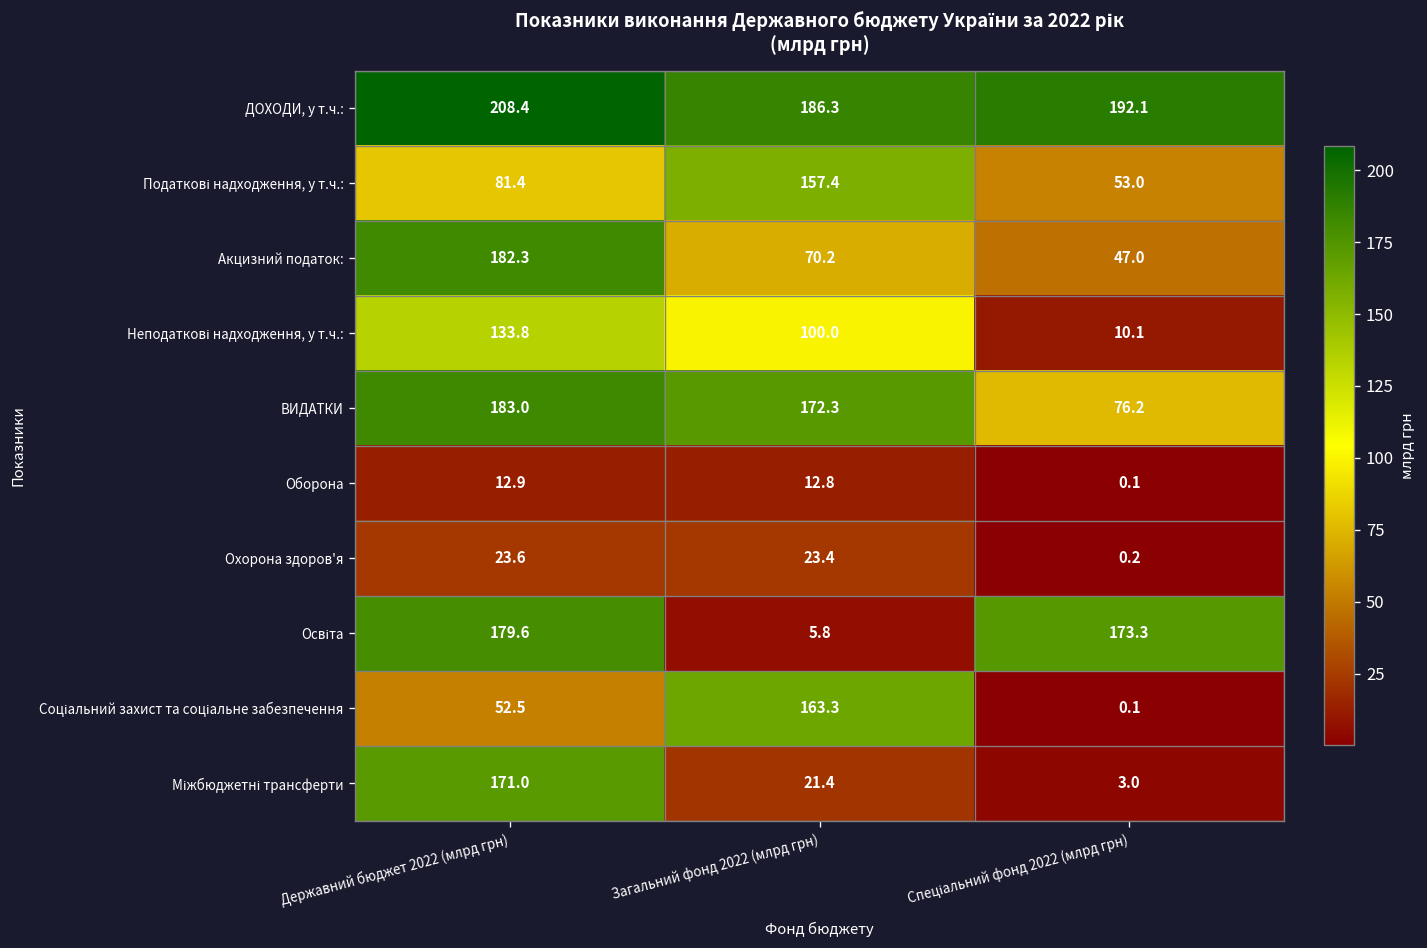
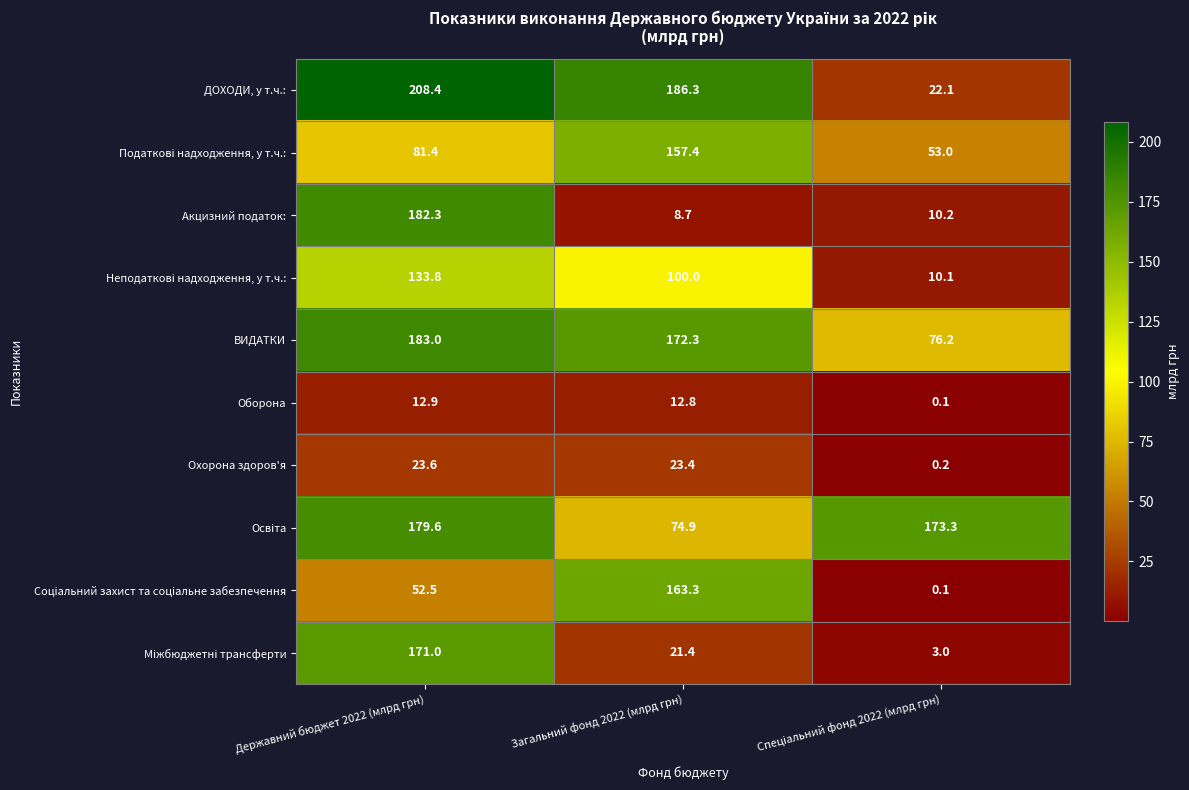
  {
    "ДОХОДИ, у т.ч.:": {
      "Державний бюджет 2022 (млрд грн)": 208.4,
      "Загальний фонд 2022 (млрд грн)": 186.3,
-     "Спеціальний фонд 2022 (млрд грн)": 192.1
+     "Спеціальний фонд 2022 (млрд грн)": 22.1
    },
    "Податкові надходження, у т.ч.:": {
      "Державний бюджет 2022 (млрд грн)": 81.4,
      "Загальний фонд 2022 (млрд грн)": 157.4,
      "Спеціальний фонд 2022 (млрд грн)": 53.0
    },
    "Акцизний податок:": {
      "Державний бюджет 2022 (млрд грн)": 182.3,
-     "Загальний фонд 2022 (млрд грн)": 70.2,
-     "Спеціальний фонд 2022 (млрд грн)": 47.0
+     "Загальний фонд 2022 (млрд грн)": 8.7,
+     "Спеціальний фонд 2022 (млрд грн)": 10.2
    },
    "Неподаткові надходження, у т.ч.:": {
      "Державний бюджет 2022 (млрд грн)": 133.8,
      "Загальний фонд 2022 (млрд грн)": 100.0,
      "Спеціальний фонд 2022 (млрд грн)": 10.1
    },
    "ВИДАТКИ": {
      "Державний бюджет 2022 (млрд грн)": 183.0,
      "Загальний фонд 2022 (млрд грн)": 172.3,
      "Спеціальний фонд 2022 (млрд грн)": 76.2
    },
    "Оборона": {
      "Державний бюджет 2022 (млрд грн)": 12.9,
      "Загальний фонд 2022 (млрд грн)": 12.8,
      "Спеціальний фонд 2022 (млрд грн)": 0.1
    },
    "Охорона здоров'я": {
      "Державний бюджет 2022 (млрд грн)": 23.6,
      "Загальний фонд 2022 (млрд грн)": 23.4,
      "Спеціальний фонд 2022 (млрд грн)": 0.2
    },
    "Освіта": {
      "Державний бюджет 2022 (млрд грн)": 179.6,
-     "Загальний фонд 2022 (млрд грн)": 5.8,
+     "Загальний фонд 2022 (млрд грн)": 74.9,
      "Спеціальний фонд 2022 (млрд грн)": 173.3
    },
    "Соціальний захист та соціальне забезпечення": {
      "Державний бюджет 2022 (млрд грн)": 52.5,
      "Загальний фонд 2022 (млрд грн)": 163.3,
      "Спеціальний фонд 2022 (млрд грн)": 0.1
    },
    "Міжбюджетні трансферти": {
      "Державний бюджет 2022 (млрд грн)": 171.0,
      "Загальний фонд 2022 (млрд грн)": 21.4,
      "Спеціальний фонд 2022 (млрд грн)": 3.0
    }
  }
